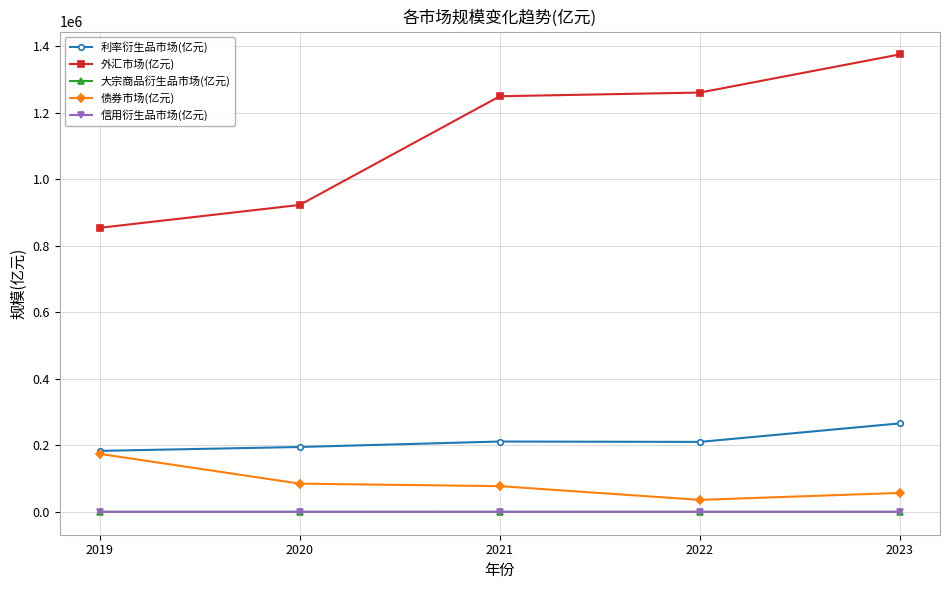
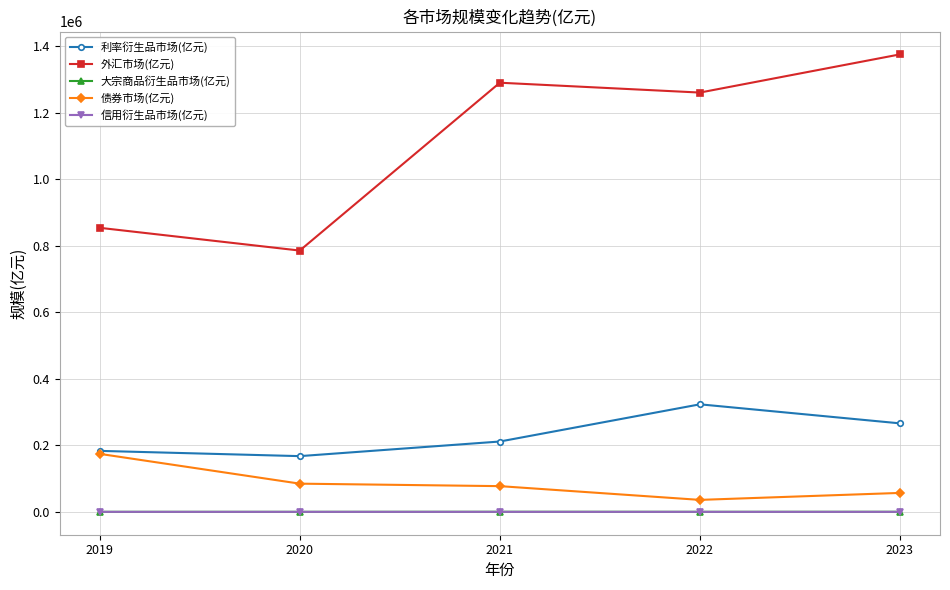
  {
    "利率衍生品市场(亿元)": {
      "2019": 180000,
-     "2020": 200000,
+     "2020": 170000,
      "2021": 210000,
-     "2022": 210000,
+     "2022": 320000,
      "2023": 270000
    },
    "外汇市场(亿元)": {
      "2019": 850000,
-     "2020": 920000,
-     "2021": 1250000,
+     "2020": 790000,
+     "2021": 1290000,
      "2022": 1260000,
      "2023": 1380000
    },
    "信用衍生品市场(亿元)": {
      "2019": 0,
      "2020": 0,
      "2021": 0,
      "2022": 0,
      "2023": 0
    },
    "债券市场(亿元)": {
      "2019": 170000,
      "2020": 80000,
      "2021": 80000,
      "2022": 40000,
      "2023": 60000
    }
  }
